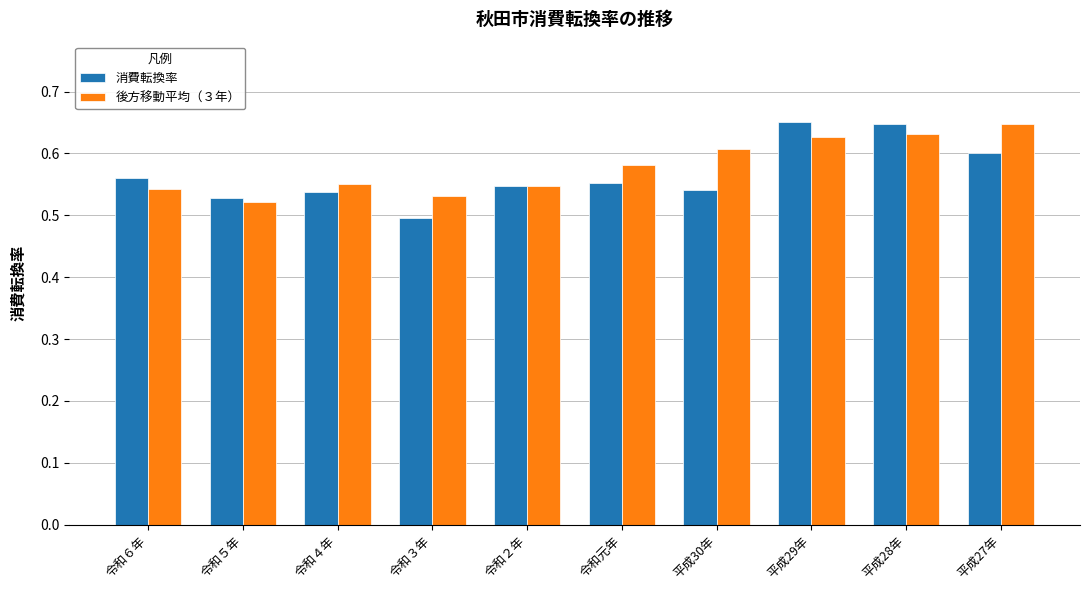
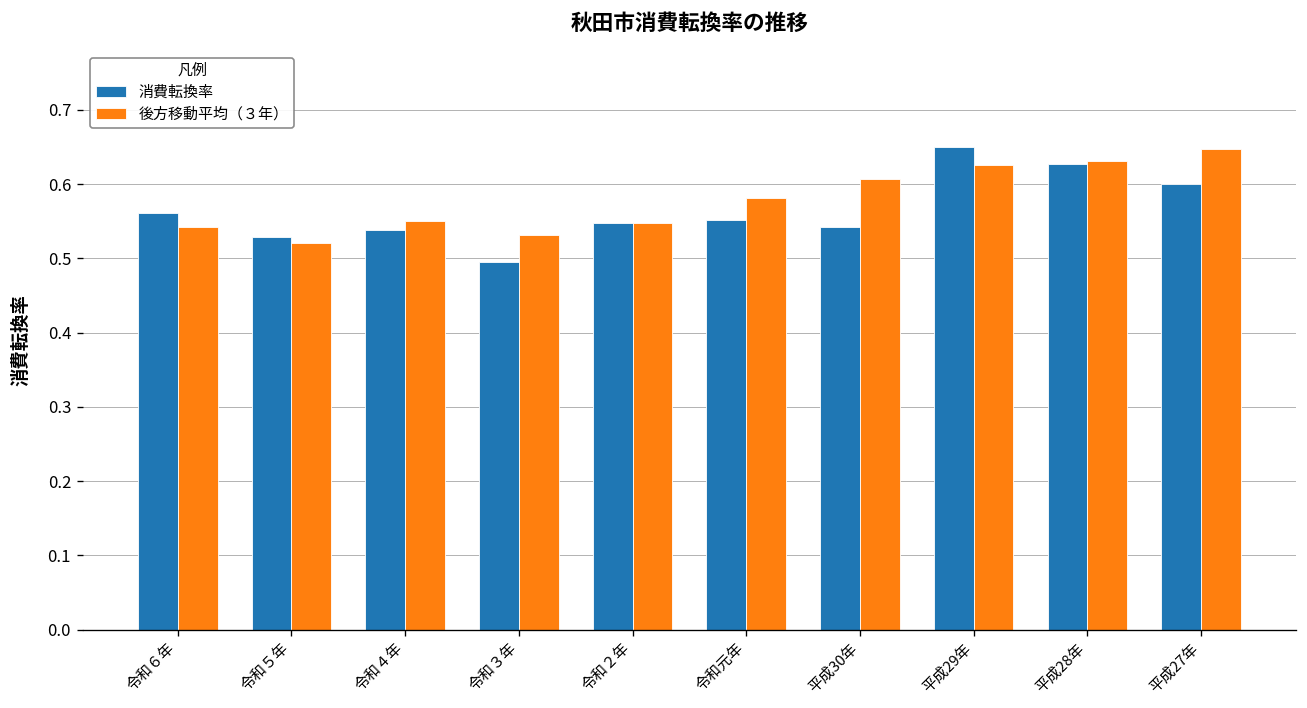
  {
    "消費転換率": {
      "令和６年": 0.56,
      "令和５年": 0.53,
      "令和４年": 0.54,
      "令和３年": 0.50,
      "令和２年": 0.55,
      "令和元年": 0.55,
      "平成30年": 0.54,
      "平成29年": 0.65,
-     "平成28年": 0.65,
+     "平成28年": 0.63,
      "平成27年": 0.60
    },
    "後方移動平均（３年）": {
      "令和６年": 0.54,
      "令和５年": 0.52,
      "令和４年": 0.55,
      "令和３年": 0.53,
      "令和２年": 0.55,
      "令和元年": 0.58,
      "平成30年": 0.61,
      "平成29年": 0.63,
      "平成28年": 0.63,
      "平成27年": 0.65
    }
  }
